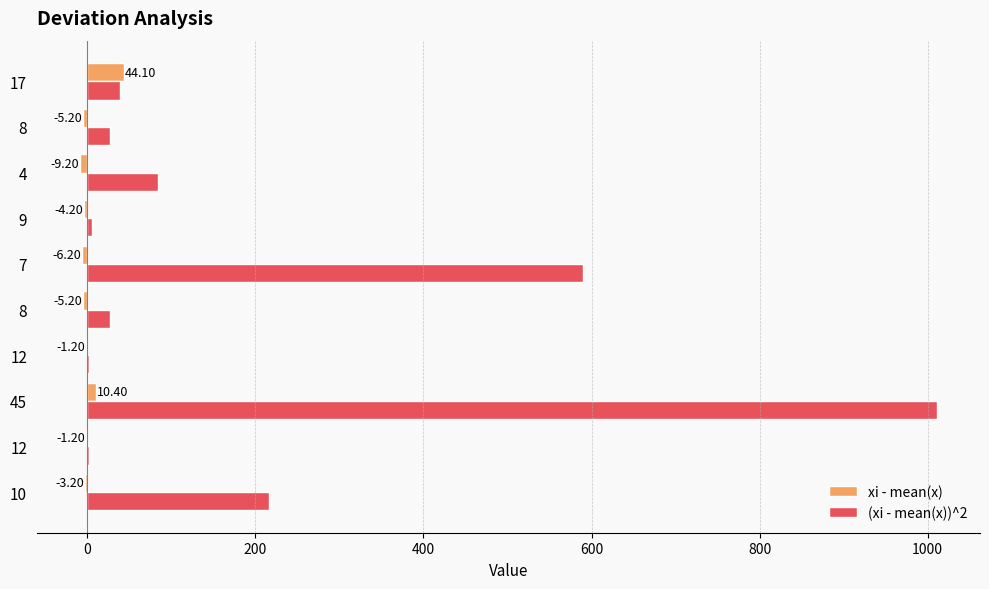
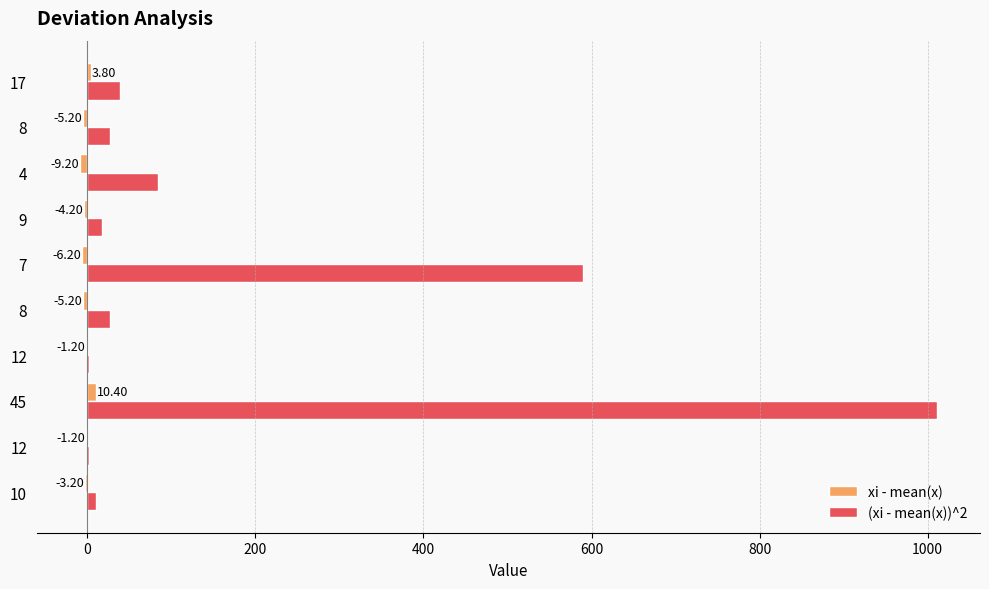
  {
    "xi - mean(x)": {
-     "17": 44.10,
+     "17": 3.80,
      "4": -9.20,
      "9": -4.20,
      "7": -6.20,
      "45": 10.40,
      "10": -3.20
    },
    "(xi - mean(x))^2": {
      "17": 40,
      "4": 80,
-     "9": 10,
+     "9": 20,
      "7": 590,
      "45": 1010,
-     "10": 220
+     "10": 10
    }
  }
